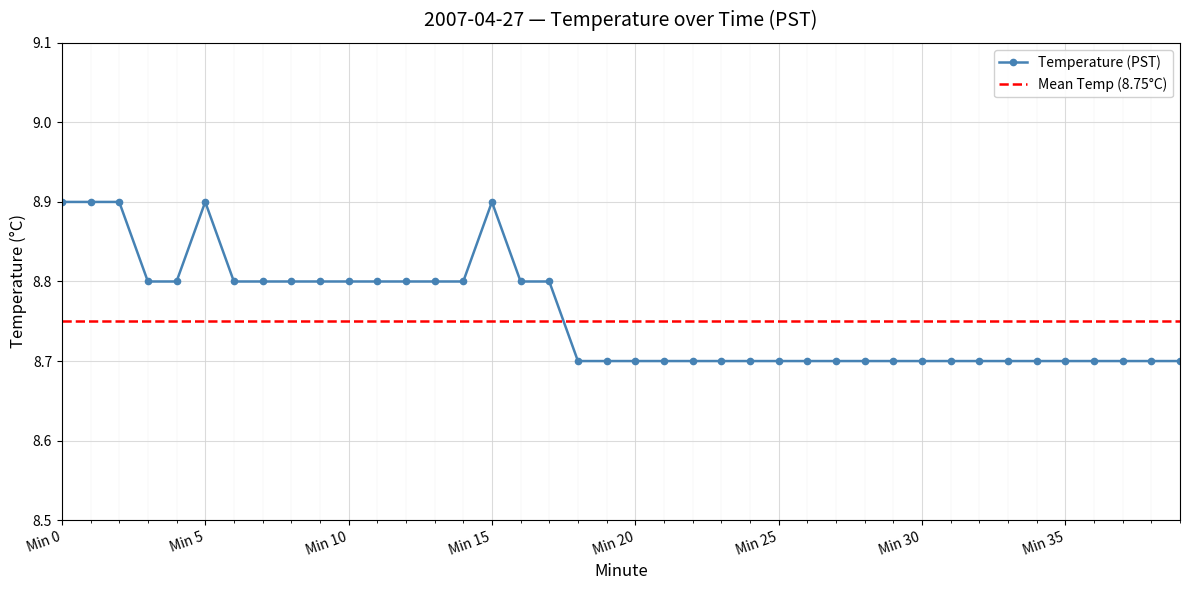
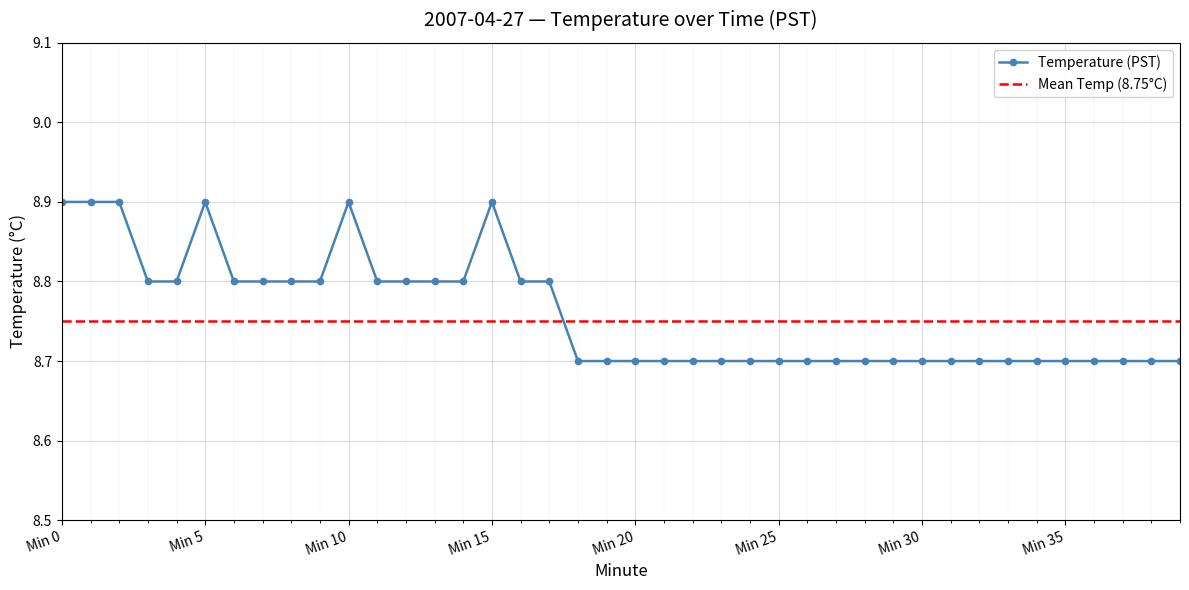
  {
    "Min 0": 8.9,
    "Min 5": 8.9,
-   "Min 10": 8.8,
+   "Min 10": 8.9,
    "Min 15": 8.9,
    "Min 20": 8.7,
    "Min 25": 8.7,
    "Min 30": 8.7,
    "Min 35": 8.7
  }
